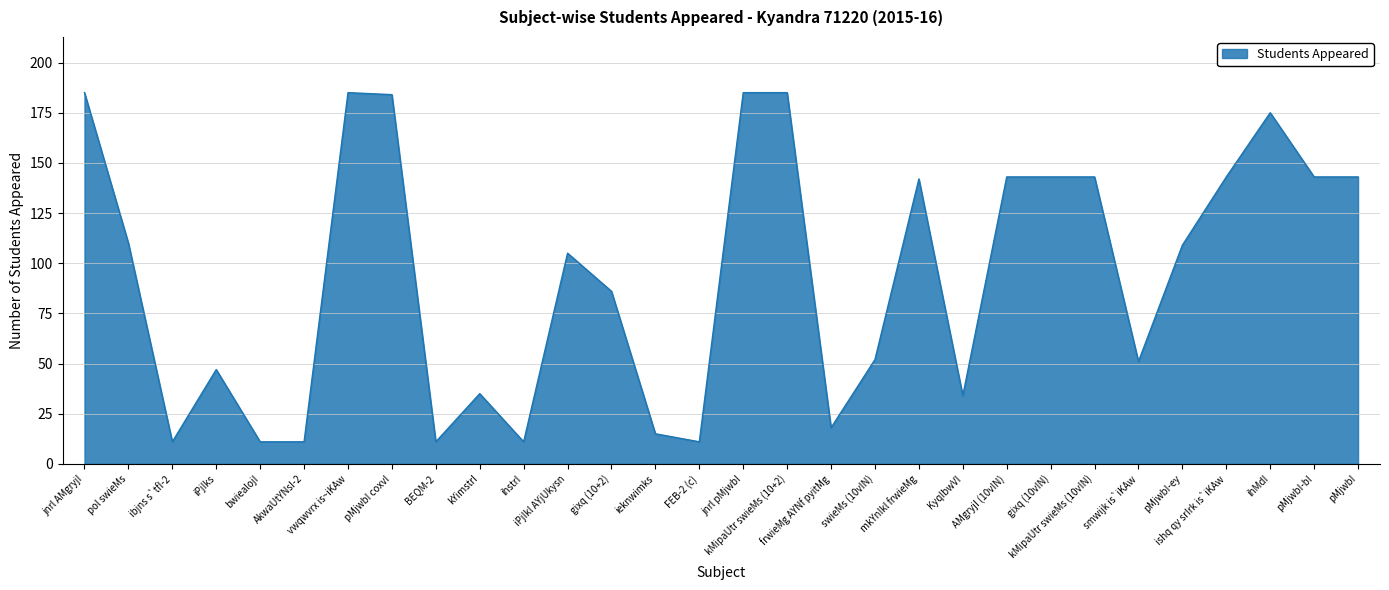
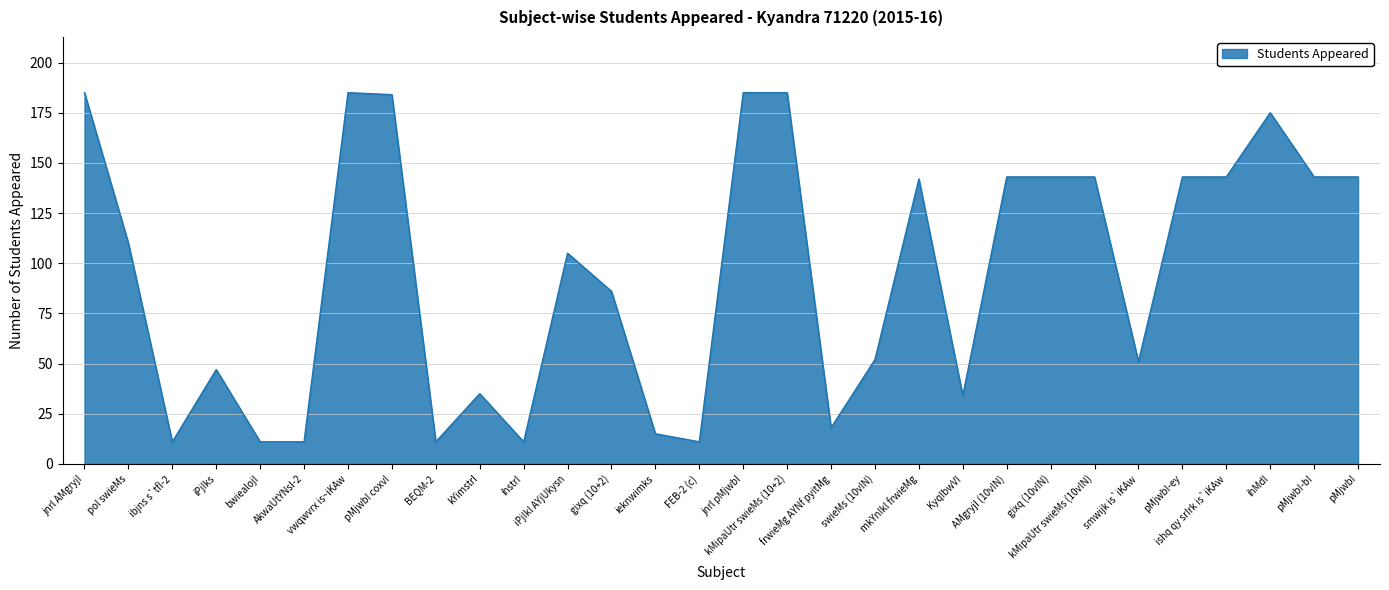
  {
    "jnrl AMgryjI": 185,
    "pol swieMs": 110,
    "ibjns s`tfI-2": 11,
    "iPjIks": 47,
    "bwiealojI": 11,
    "AkwaUtYNsI-2": 11,
    "vwqwvrx is~iKAw": 185,
    "pMjwbI coxvI": 184,
    "BEQM-2": 11,
    "kYimstrI": 35,
    "ihstrI": 11,
    "iPjIkl AYjUkysn": 105,
    "gixq (10+2)": 86,
    "ieknwimks": 15,
    "FEB-2 (c)": 11,
    "jnrl pMjwbI": 185,
    "kMipaUtr swieMs (10+2)": 185,
    "frwieMg AYNf pyitMg": 18,
    "swieMs (10vIN)": 52,
    "mkYnIkl frwieMg": 142,
    "KyqIbwVI": 34,
    "AMgryjI (10vIN)": 143,
    "gixq (10vIN)": 143,
    "kMipaUtr swieMs (10vIN)": 143,
    "smwijk is`iKAw": 51,
-   "pMjwbI-ey": 109,
+   "pMjwbI-ey": 143,
    "ishq qy srIrk is`iKAw": 143,
    "ihMdI": 175,
    "pMjwbI-bI": 143,
    "pMjwbI": 143
  }
